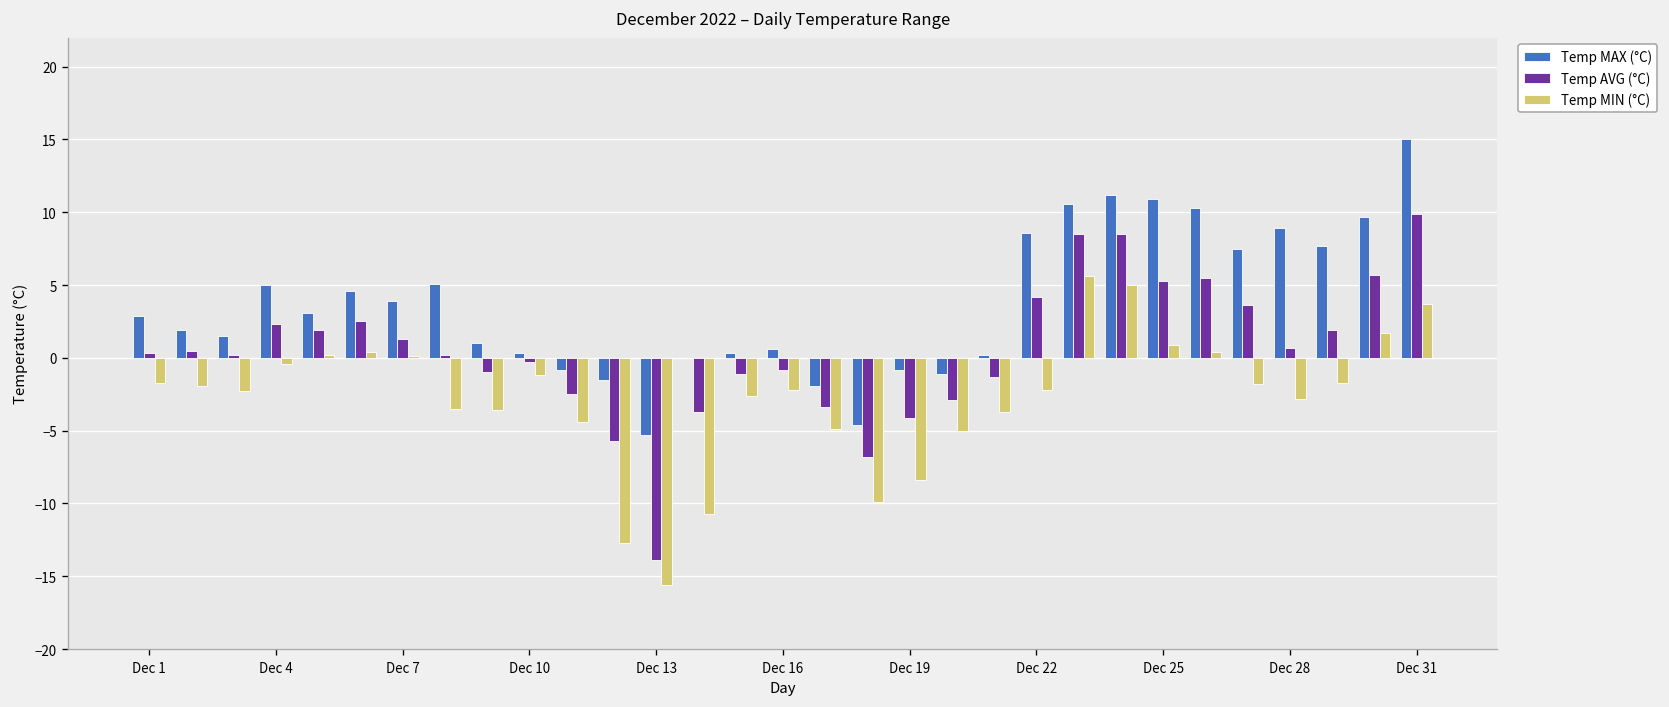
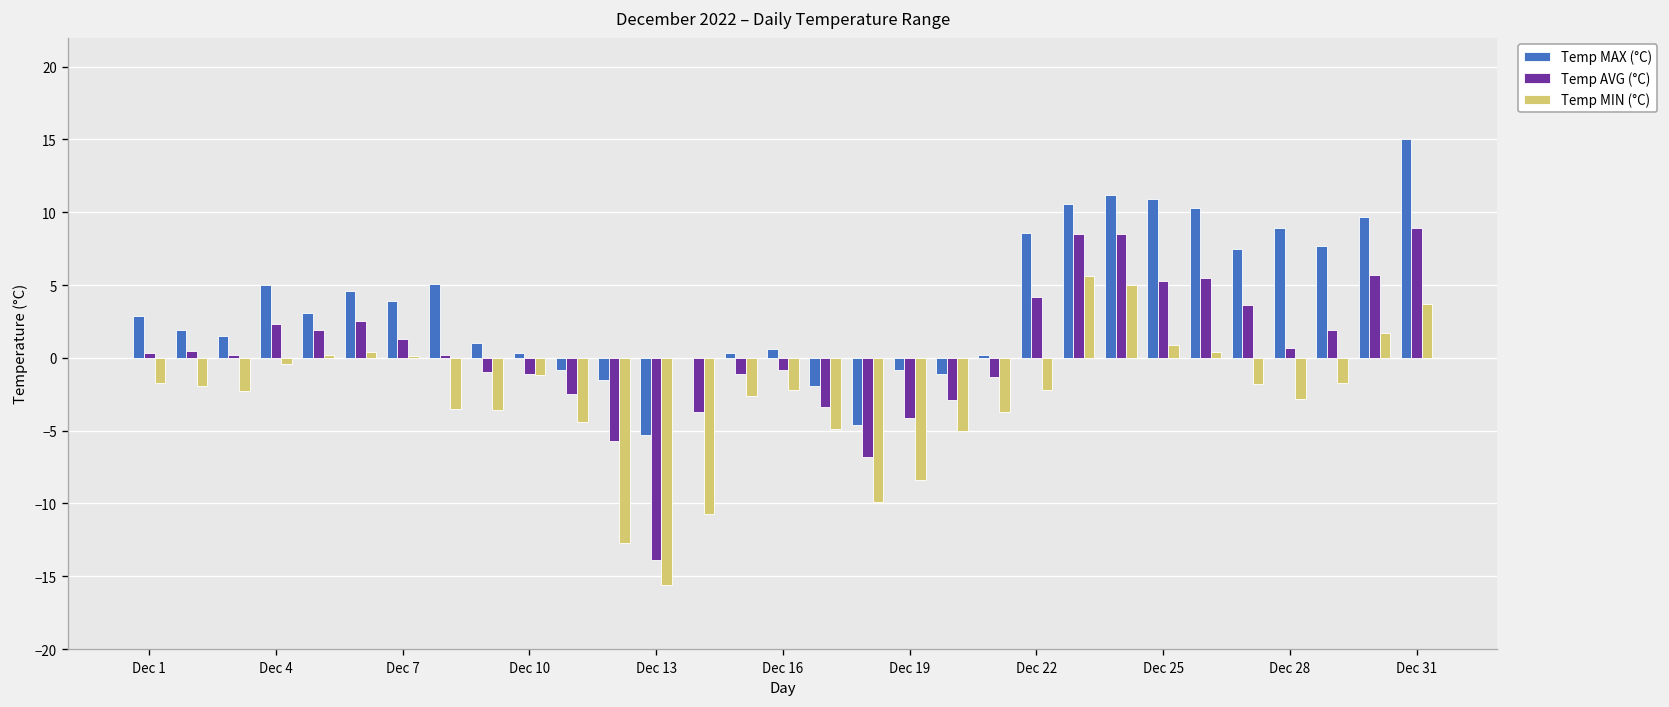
  {
    "Temp AVG (°C)": {
      "Dec 1": 0.3,
      "Dec 4": 2.3,
      "Dec 7": 1.3,
-     "Dec 10": -0.3,
+     "Dec 10": -1.1,
      "Dec 13": -13.9,
      "Dec 16": -0.8,
      "Dec 19": -4.1,
      "Dec 22": 4.2,
      "Dec 25": 5.3,
      "Dec 28": 0.7,
-     "Dec 31": 9.9
+     "Dec 31": 8.9
    }
  }
